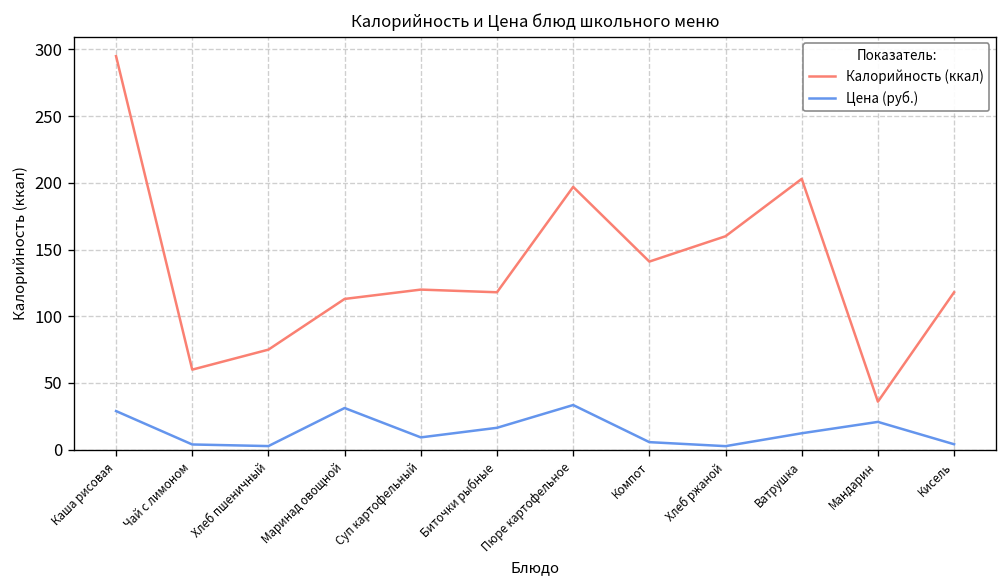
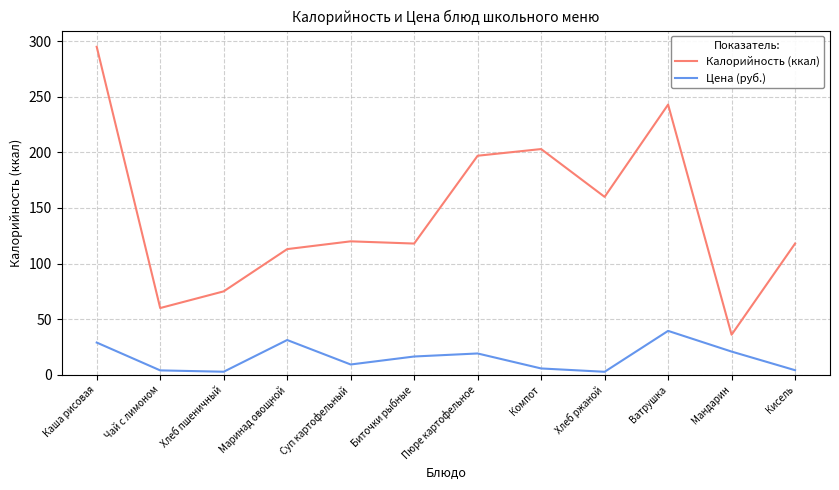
  {
    "Калорийность (ккал)": {
      "Каша рисовая": 295,
      "Чай с лимоном": 60,
      "Хлеб пшеничный": 75,
      "Маринад овощной": 113,
      "Суп картофельный": 120,
      "Биточки рыбные": 118,
      "Пюре картофельное": 197,
-     "Компот": 141,
+     "Компот": 203,
      "Хлеб ржаной": 160,
-     "Ватрушка": 203,
+     "Ватрушка": 243,
      "Мандарин": 36,
      "Кисель": 118
    },
    "Цена (руб.)": {
      "Каша рисовая": 29,
      "Чай с лимоном": 4,
      "Хлеб пшеничный": 3,
      "Маринад овощной": 31,
      "Суп картофельный": 9,
      "Биточки рыбные": 16,
-     "Пюре картофельное": 33,
+     "Пюре картофельное": 19,
      "Компот": 6,
      "Хлеб ржаной": 3,
-     "Ватрушка": 12,
+     "Ватрушка": 39,
      "Мандарин": 21,
      "Кисель": 4
    }
  }
